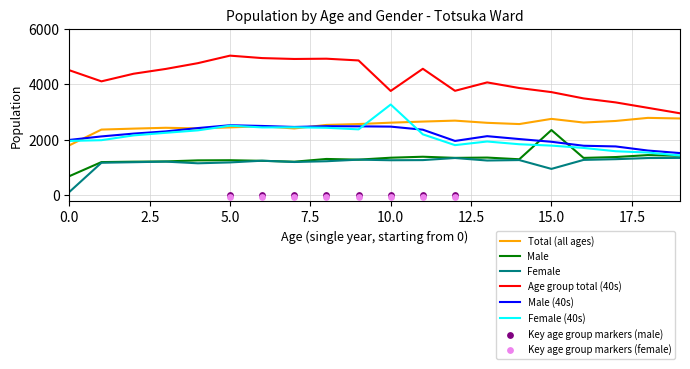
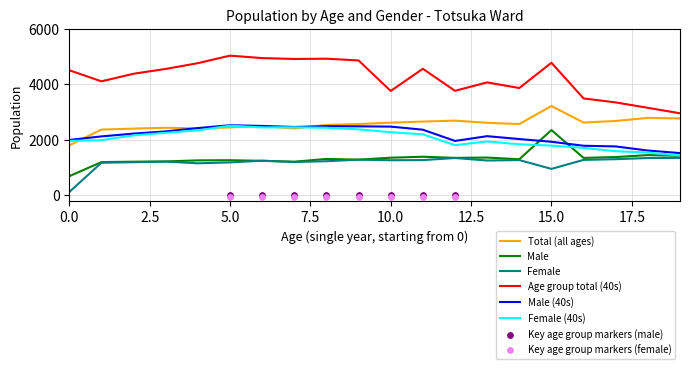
  {
    "Total (all ages)": {
      "0.0": 1800,
      "10.0": 2600,
-     "15.0": 2800
+     "15.0": 3200
    },
    "Male": {
      "0.0": 700,
      "15.0": 2300
    },
    "Female": {
      "0.0": 100,
      "15.0": 1000
    },
    "Age group total (40s)": {
      "0.0": 4500,
      "5.0": 5000,
      "10.0": 3800,
-     "15.0": 3700
+     "15.0": 4800
    },
    "Male (40s)": {
      "10.0": 2500,
      "15.0": 1900
    },
    "Female (40s)": {
-     "10.0": 3300,
+     "10.0": 2300,
      "15.0": 1800
    }
  }
